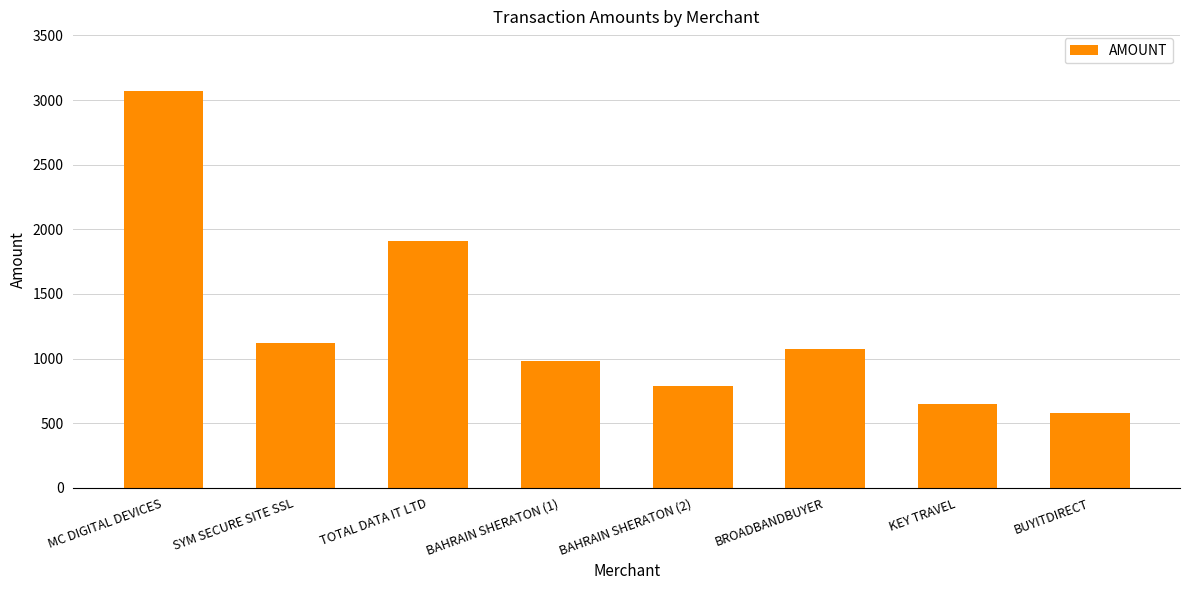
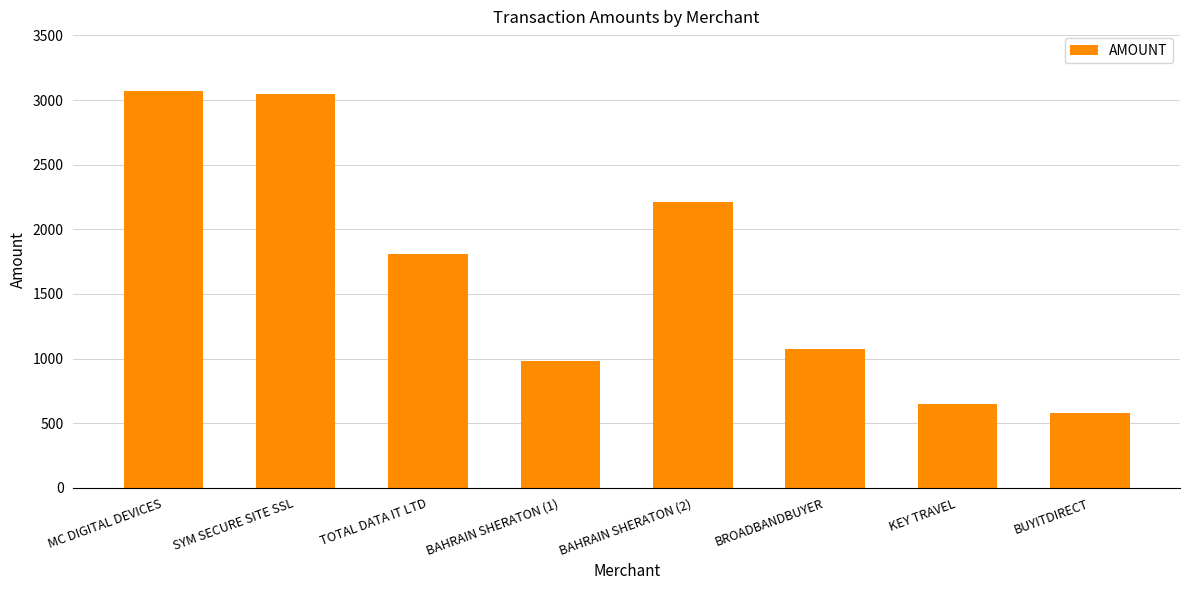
  {
    "MC DIGITAL DEVICES": 3070,
-   "SYM SECURE SITE SSL": 1120,
-   "TOTAL DATA IT LTD": 1910,
+   "SYM SECURE SITE SSL": 3050,
+   "TOTAL DATA IT LTD": 1810,
    "BAHRAIN SHERATON (1)": 980,
-   "BAHRAIN SHERATON (2)": 790,
+   "BAHRAIN SHERATON (2)": 2210,
    "BROADBANDBUYER": 1080,
    "KEY TRAVEL": 650,
    "BUYITDIRECT": 580
  }
